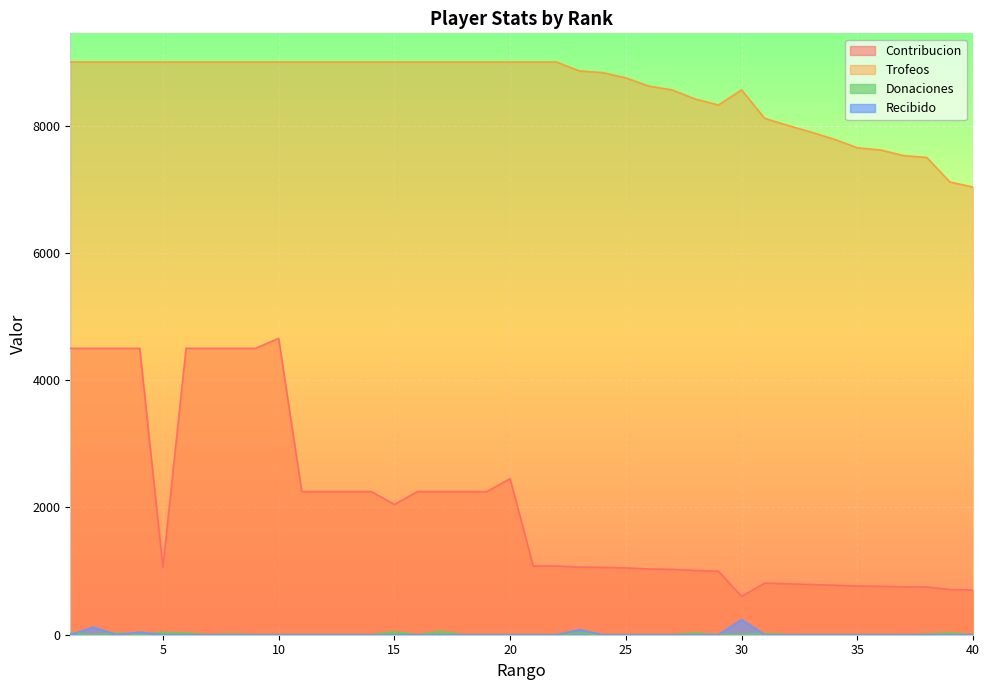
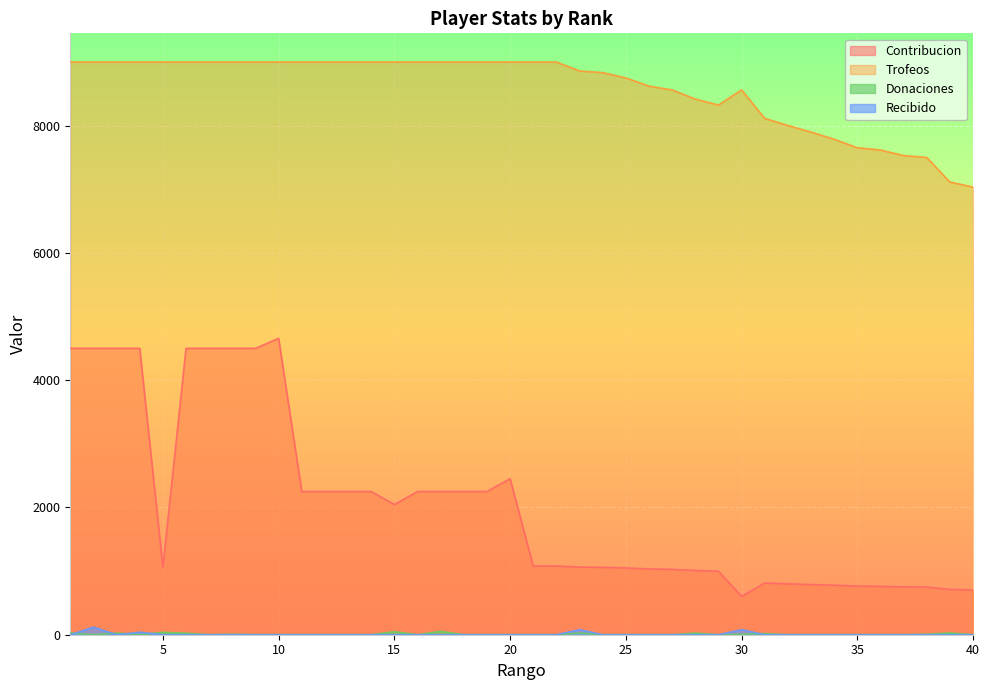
  {
    "Contribucion": {
      "5": 1100,
      "10": 4700,
      "15": 2000,
      "20": 2500,
      "25": 1100,
      "30": 600,
      "35": 800,
      "40": 700
    },
    "Trofeos": {
      "5": 9000,
      "10": 9000,
      "15": 9000,
      "20": 9000,
      "25": 8800,
      "30": 8600,
      "35": 7700,
      "40": 7000
    },
    "Donaciones": {
      "15": 0,
      "30": 0
    },
    "Recibido": {
      "15": 0,
-     "30": 200
+     "30": 100
    }
  }
